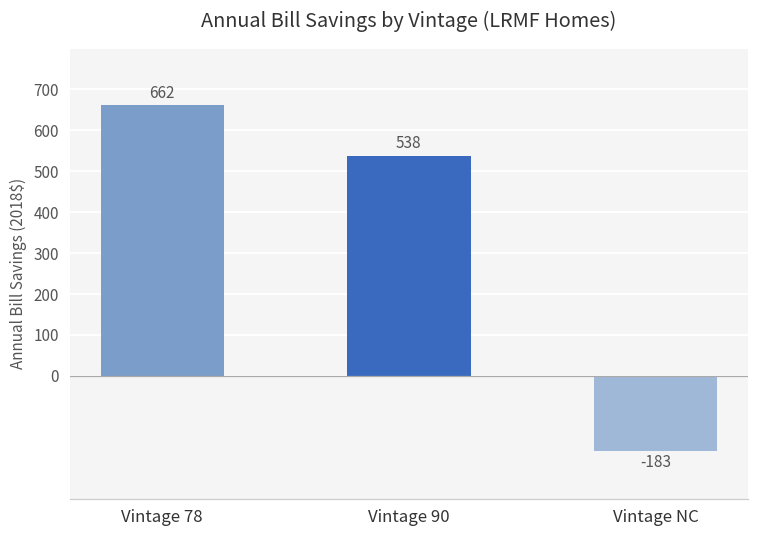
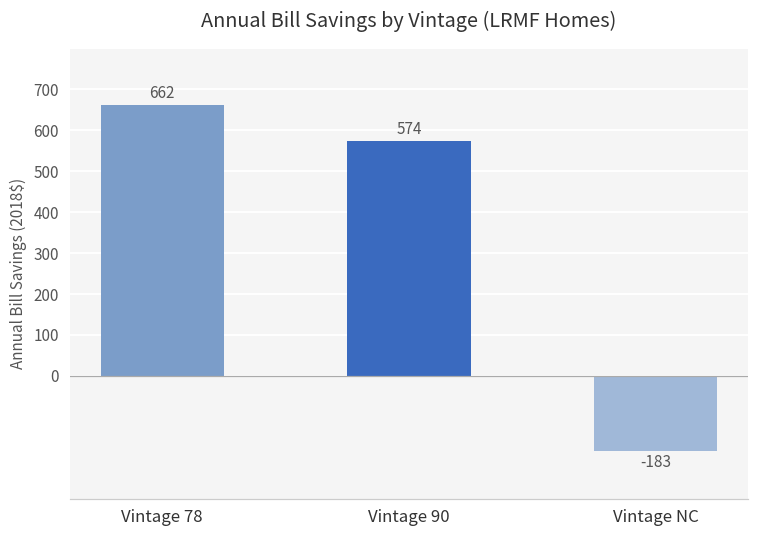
  {
    "Vintage 78": 662,
-   "Vintage 90": 538,
+   "Vintage 90": 574,
    "Vintage NC": -183
  }
